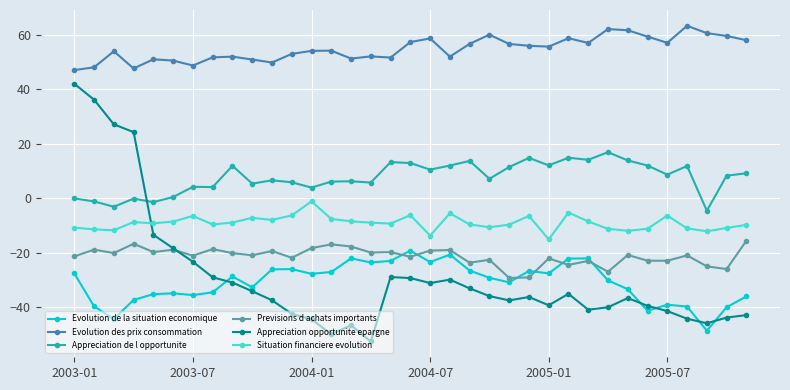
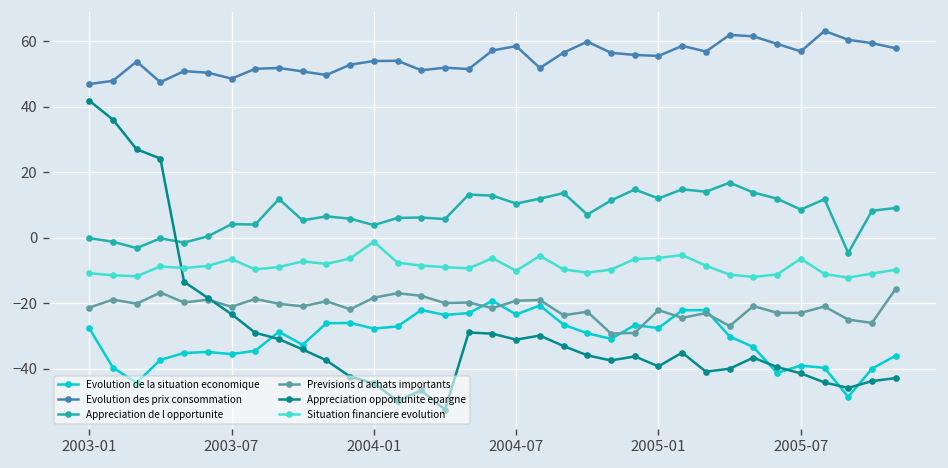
  {
    "Situation financiere evolution": {
      "2003-01": -11,
      "2003-07": -7,
      "2004-01": -1,
-     "2004-07": -14,
-     "2005-01": -15,
+     "2004-07": -10,
+     "2005-01": -6,
      "2005-07": -6
    }
  }
